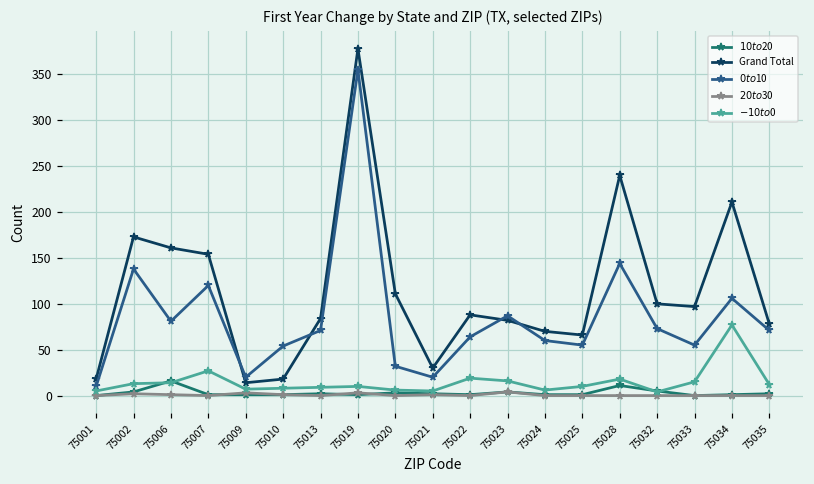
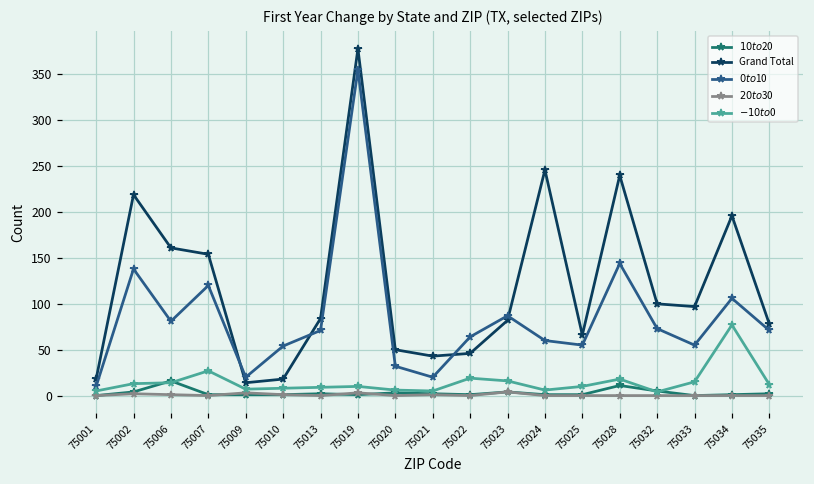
  {
    "Grand Total": {
      "75001": 20,
-     "75002": 170,
+     "75002": 220,
      "75006": 160,
      "75007": 150,
      "75009": 10,
      "75010": 20,
      "75013": 80,
      "75019": 380,
-     "75020": 110,
-     "75021": 30,
-     "75022": 90,
+     "75020": 50,
+     "75021": 40,
+     "75022": 50,
      "75023": 80,
-     "75024": 70,
+     "75024": 250,
      "75025": 70,
      "75028": 240,
      "75032": 100,
      "75033": 100,
-     "75034": 210,
+     "75034": 200,
      "75035": 80
    }
  }
